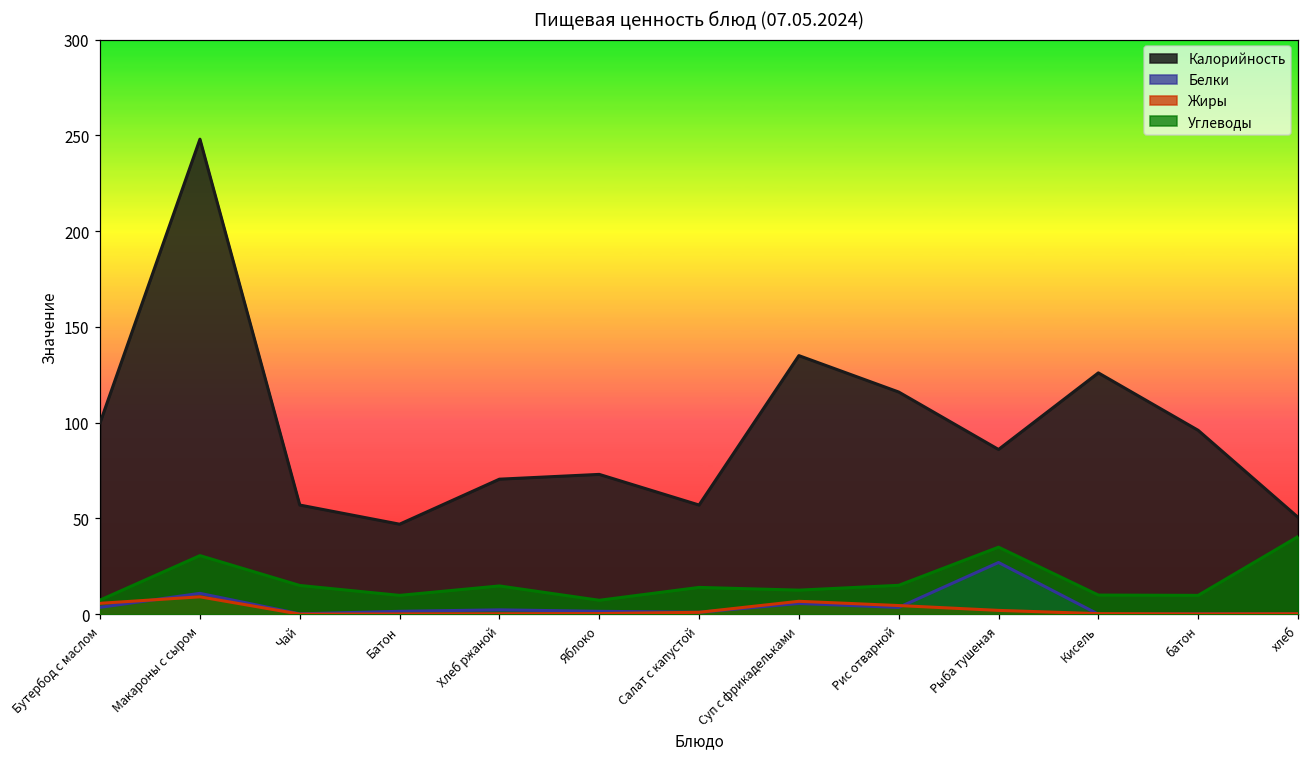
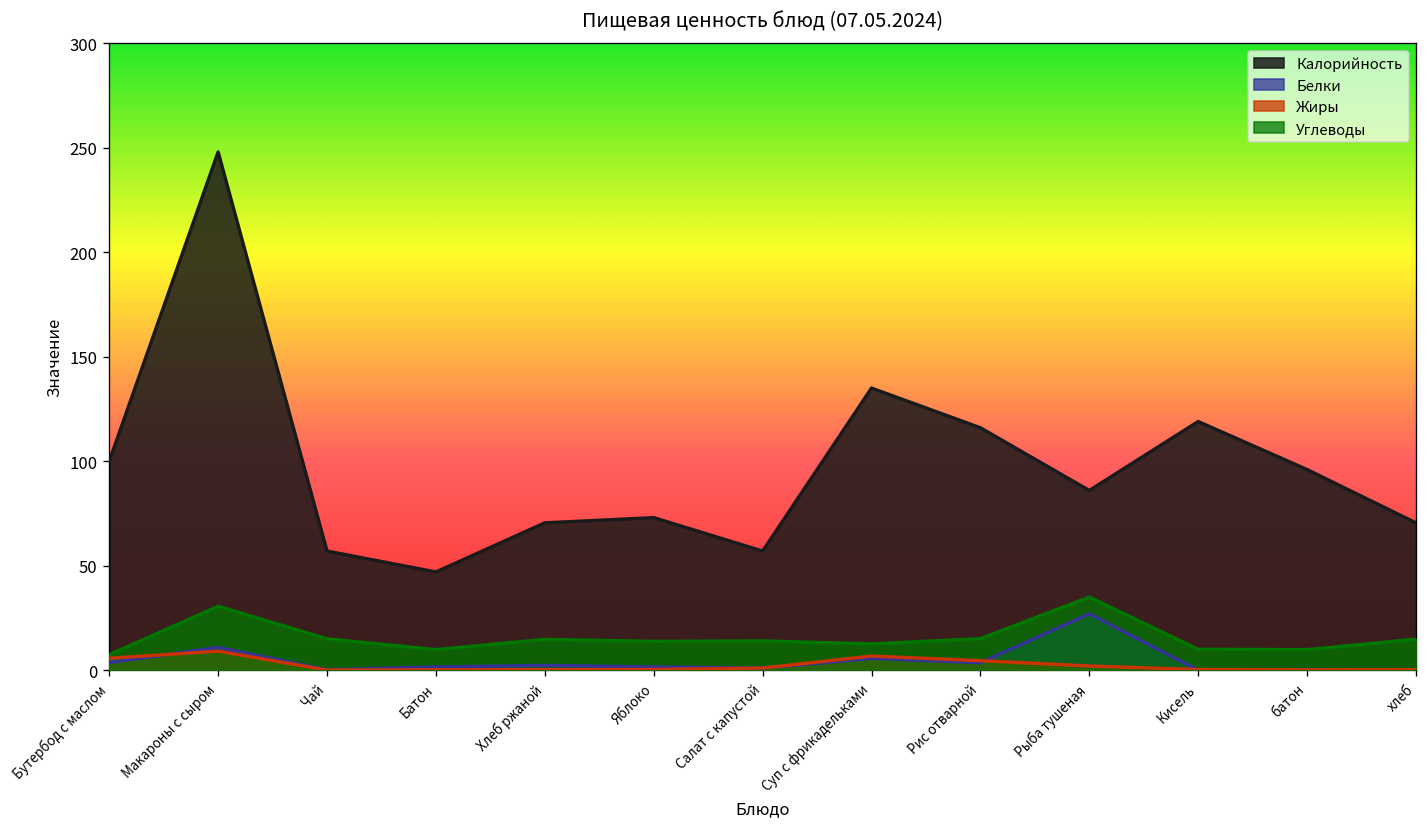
  {
    "Калорийность": {
      "Бутербод с маслом": 100,
      "Макароны с сыром": 248,
      "Чай": 57,
      "Батон": 47,
      "Хлеб ржаной": 71,
      "Яблоко": 73,
      "Салат с капустой": 57,
      "Суп с фрикадельками": 135,
      "Рис отварной": 116,
      "Рыба тушеная": 86,
-     "Кисель": 126,
+     "Кисель": 119,
      "батон": 96,
-     "хлеб": 51
+     "хлеб": 71
    },
    "Белки": {
      "Бутербод с маслом": 4,
      "Макароны с сыром": 11,
      "Хлеб ржаной": 2,
      "Рыба тушеная": 27
    },
    "Жиры": {
      "Бутербод с маслом": 6,
      "Макароны с сыром": 9,
      "Хлеб ржаной": 0,
      "Рыба тушеная": 2
    },
    "Углеводы": {
      "Бутербод с маслом": 7,
      "Макароны с сыром": 31,
      "Чай": 15,
      "Батон": 10,
      "Хлеб ржаной": 15,
-     "Яблоко": 7,
+     "Яблоко": 14,
      "Салат с капустой": 14,
      "Суп с фрикадельками": 13,
      "Рис отварной": 15,
      "Рыба тушеная": 35,
      "Кисель": 10,
      "батон": 10,
-     "хлеб": 41
+     "хлеб": 15
    }
  }
